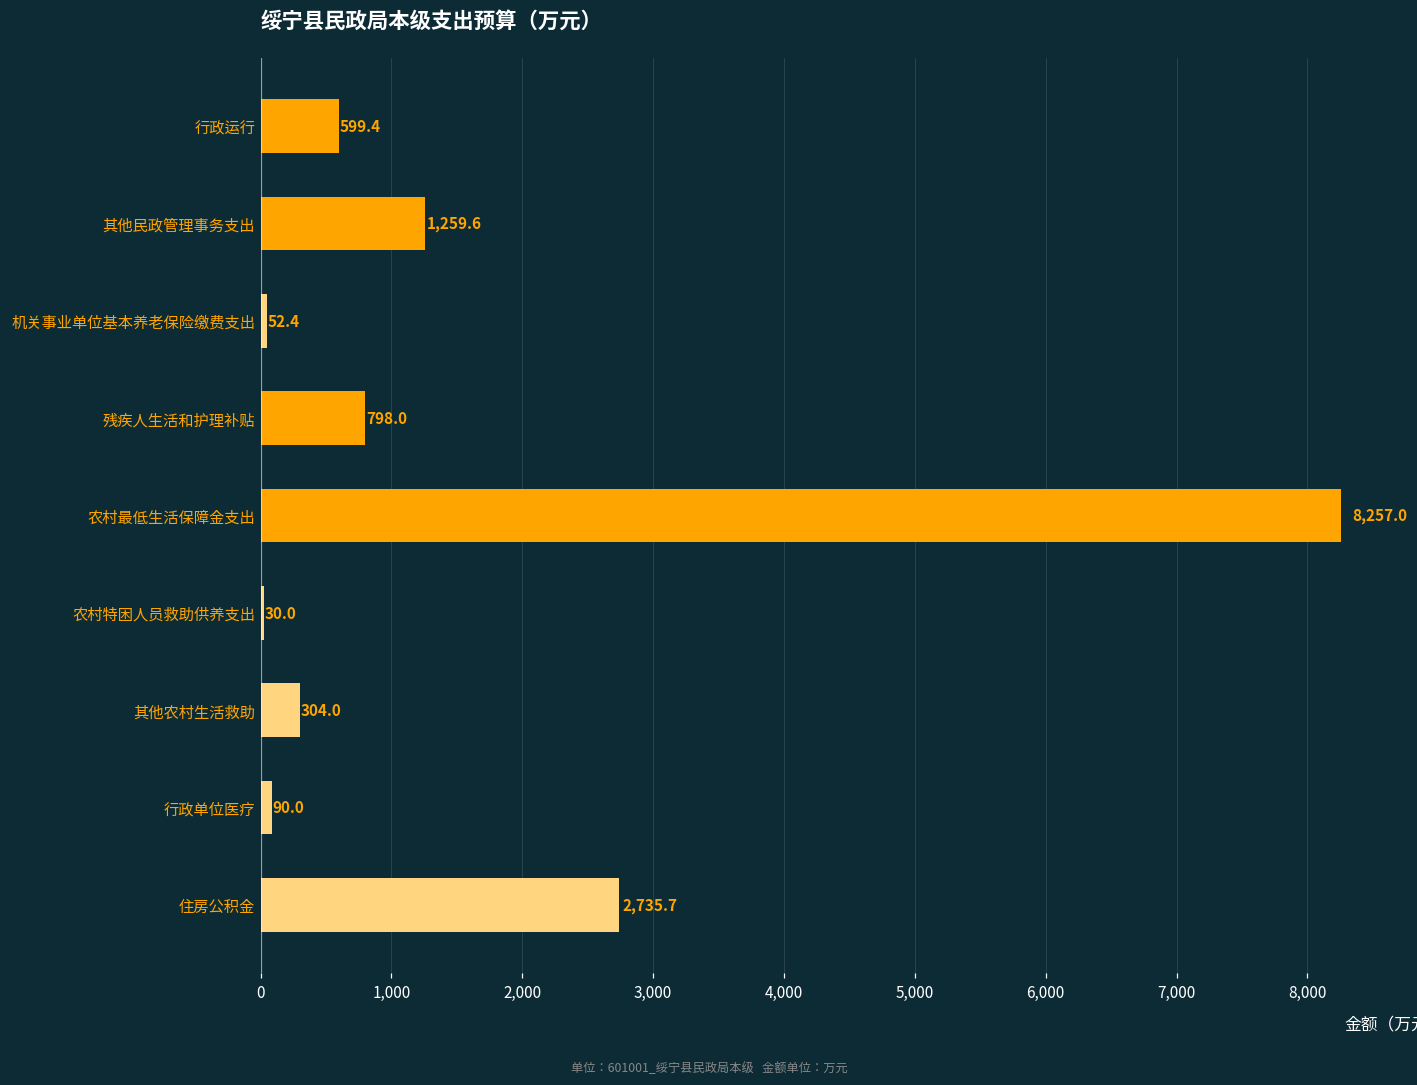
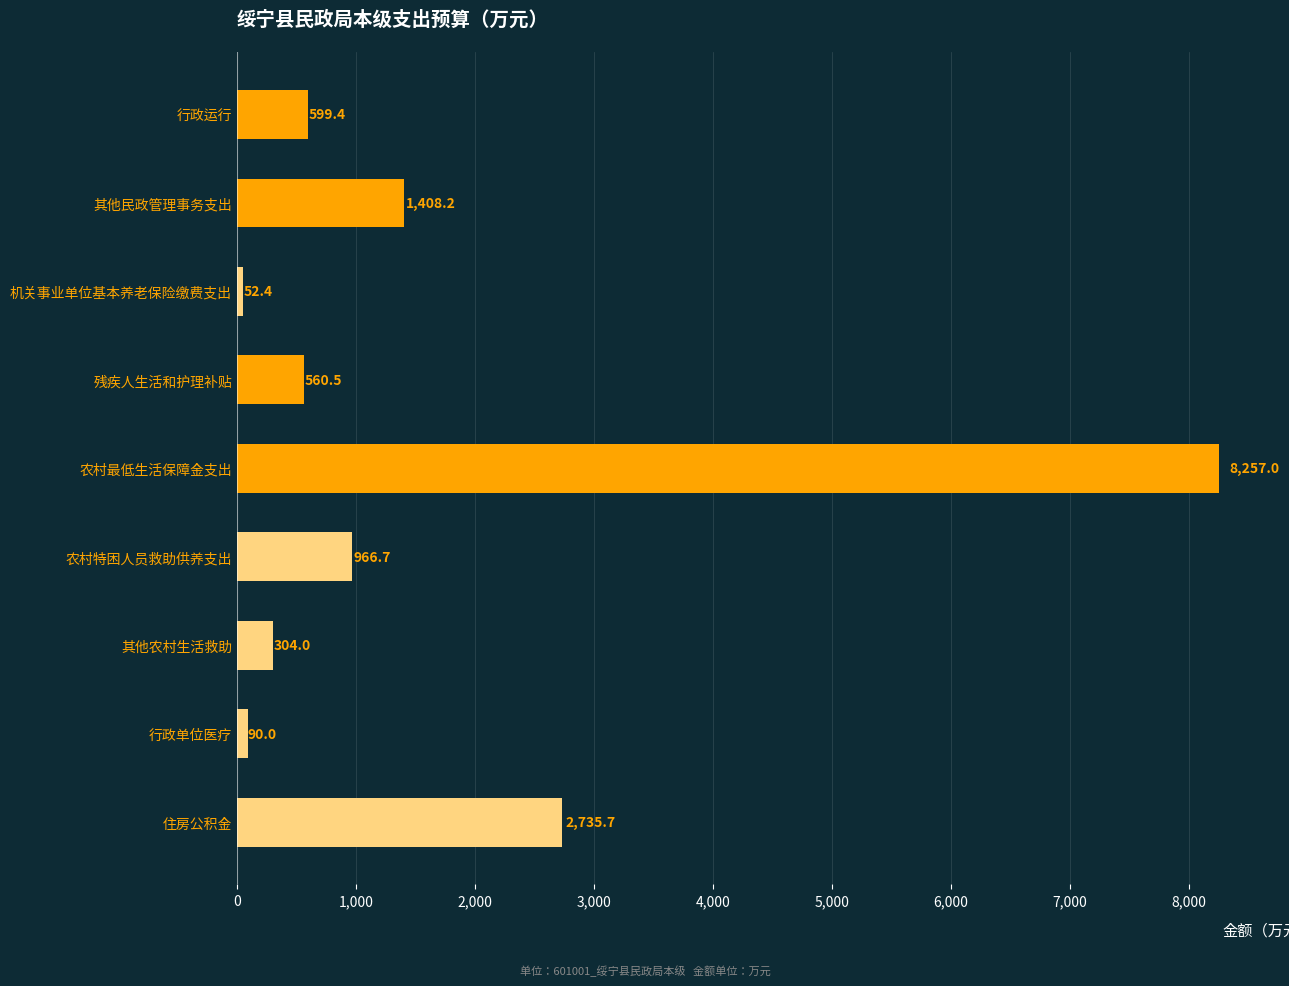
  {
    "行政运行": "599.4",
-   "其他民政管理事务支出": "1,259.6",
+   "其他民政管理事务支出": "1,408.2",
    "机关事业单位基本养老保险缴费支出": "52.4",
-   "残疾人生活和护理补贴": "798.0",
+   "残疾人生活和护理补贴": "560.5",
    "农村最低生活保障金支出": "8,257.0",
-   "农村特困人员救助供养支出": "30.0",
+   "农村特困人员救助供养支出": "966.7",
    "其他农村生活救助": "304.0",
    "行政单位医疗": "90.0",
    "住房公积金": "2,735.7"
  }
